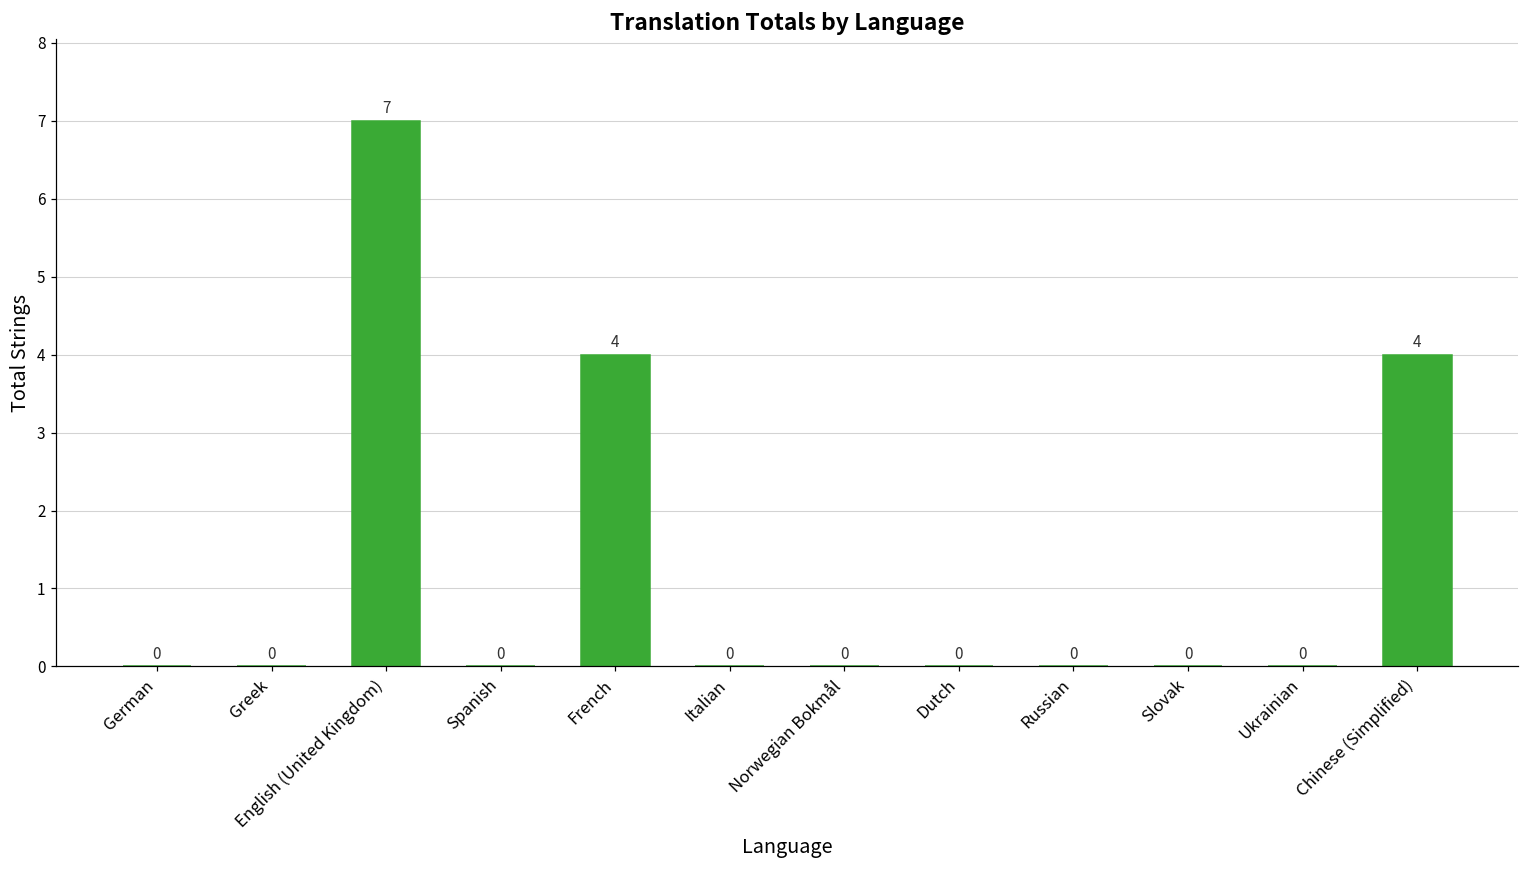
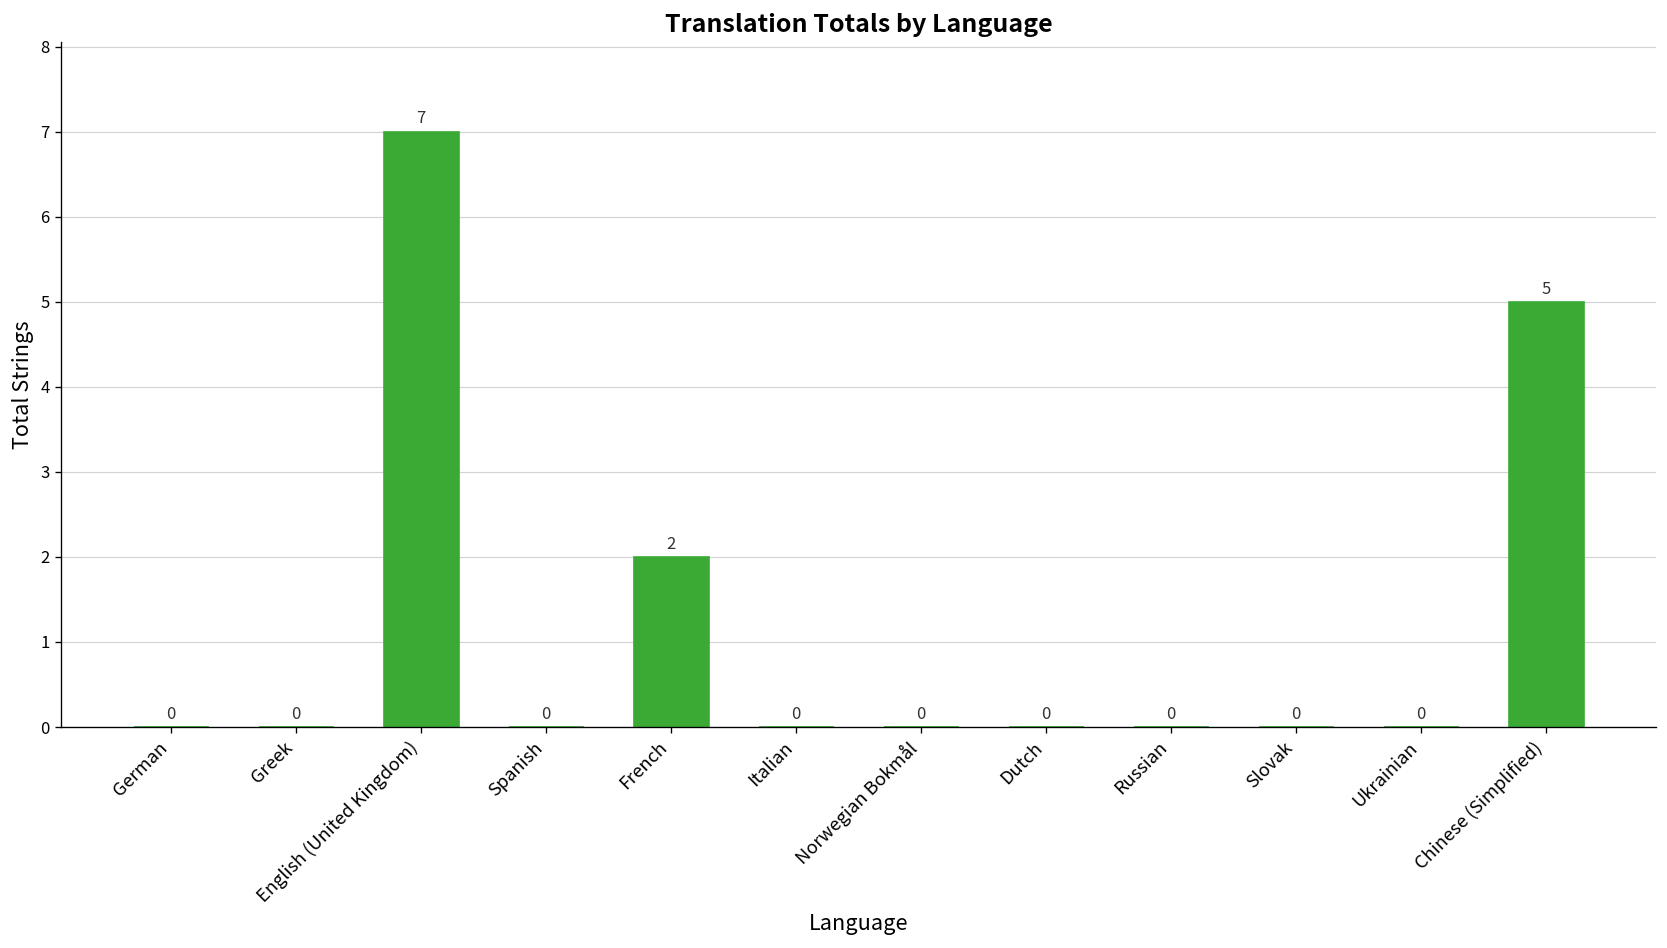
  {
    "German": 0,
    "Greek": 0,
    "English (United Kingdom)": 7,
    "Spanish": 0,
-   "French": 4,
+   "French": 2,
    "Italian": 0,
    "Norwegian Bokmål": 0,
    "Dutch": 0,
    "Russian": 0,
    "Slovak": 0,
    "Ukrainian": 0,
-   "Chinese (Simplified)": 4
+   "Chinese (Simplified)": 5
  }
